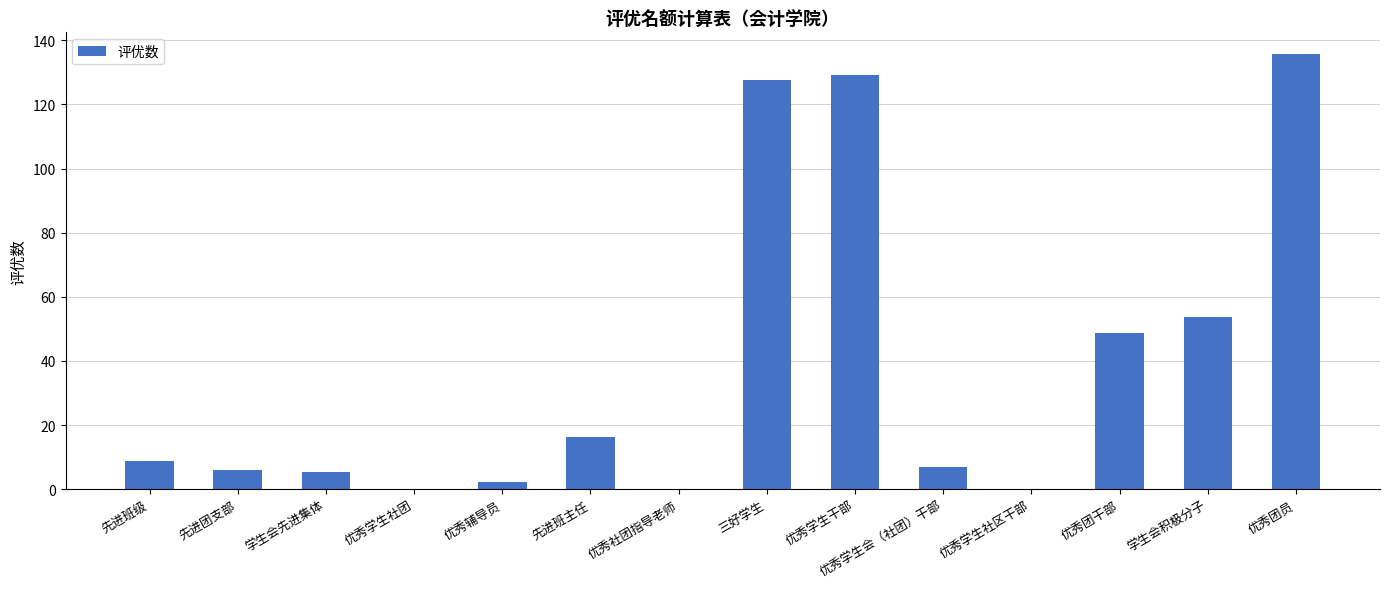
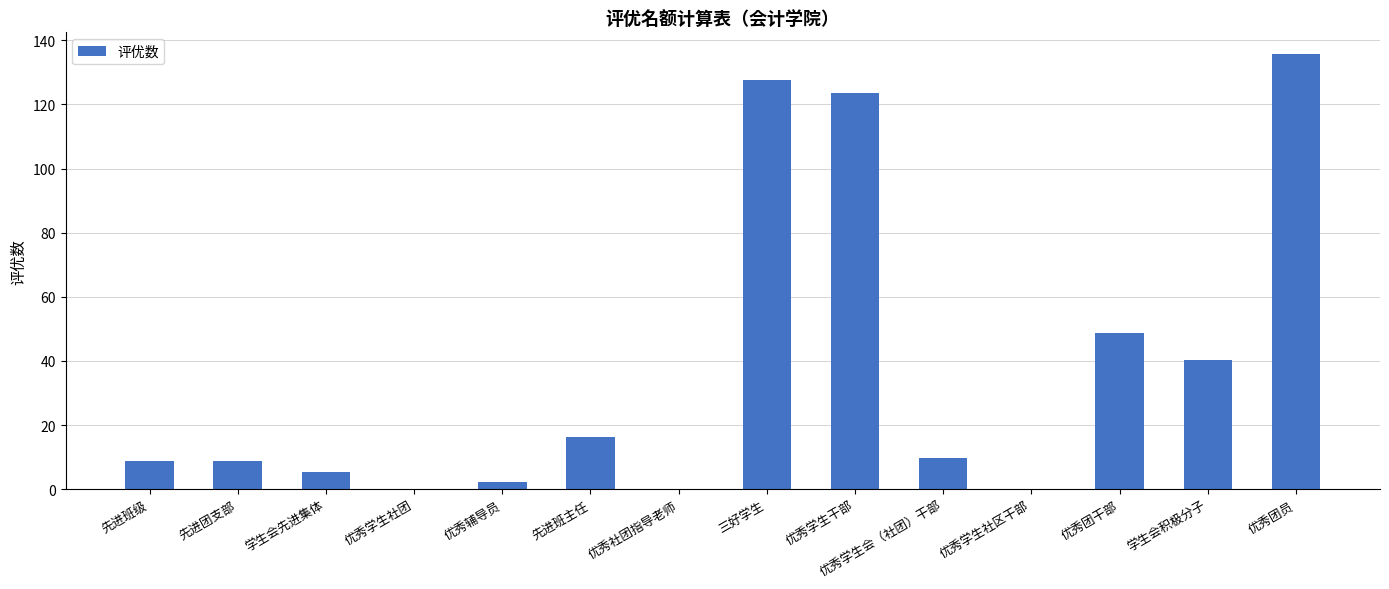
  {
    "先进班级": 9,
-   "先进团支部": 6,
+   "先进团支部": 9,
    "学生会先进集体": 5,
    "优秀学生社团": 0,
    "优秀辅导员": 2,
    "先进班主任": 16,
    "优秀社团指导老师": 0,
    "三好学生": 128,
-   "优秀学生干部": 129,
-   "优秀学生会（社团）干部": 7,
+   "优秀学生干部": 124,
+   "优秀学生会（社团）干部": 10,
    "优秀学生社区干部": 0,
    "优秀团干部": 49,
-   "学生会积极分子": 54,
+   "学生会积极分子": 40,
    "优秀团员": 136
  }
